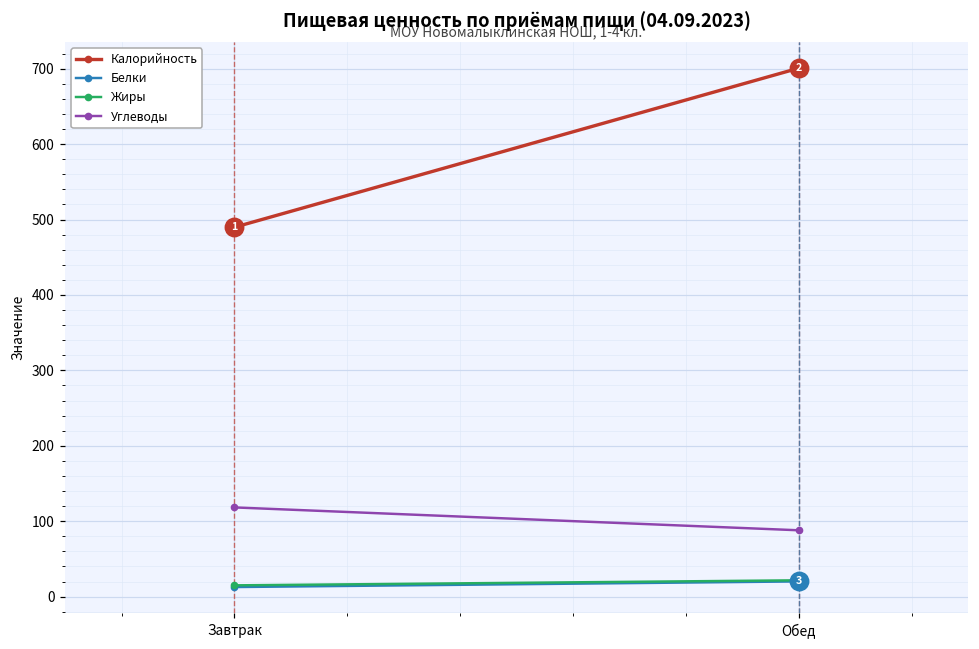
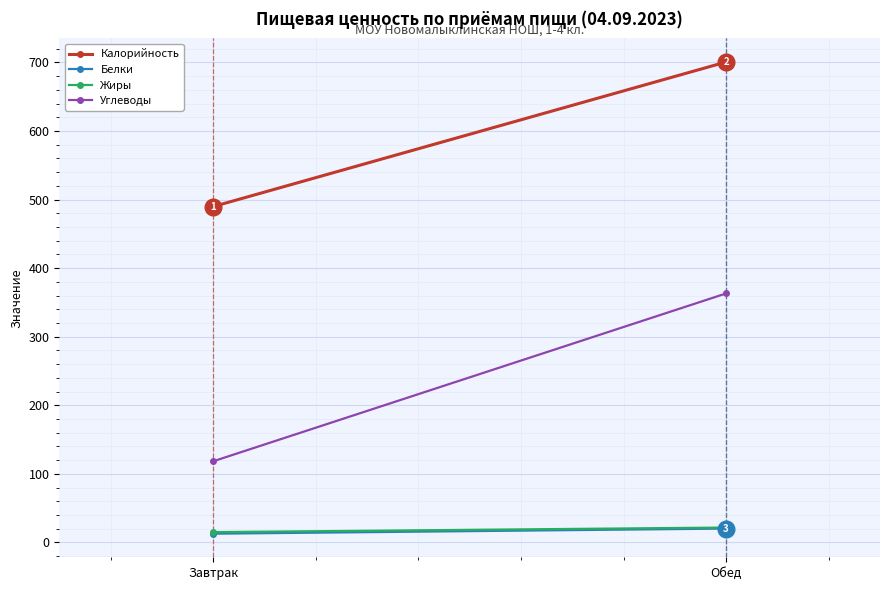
  {
    "Углеводы": {
      "Завтрак": 120,
-     "Обед": 90
+     "Обед": 360
    }
  }
